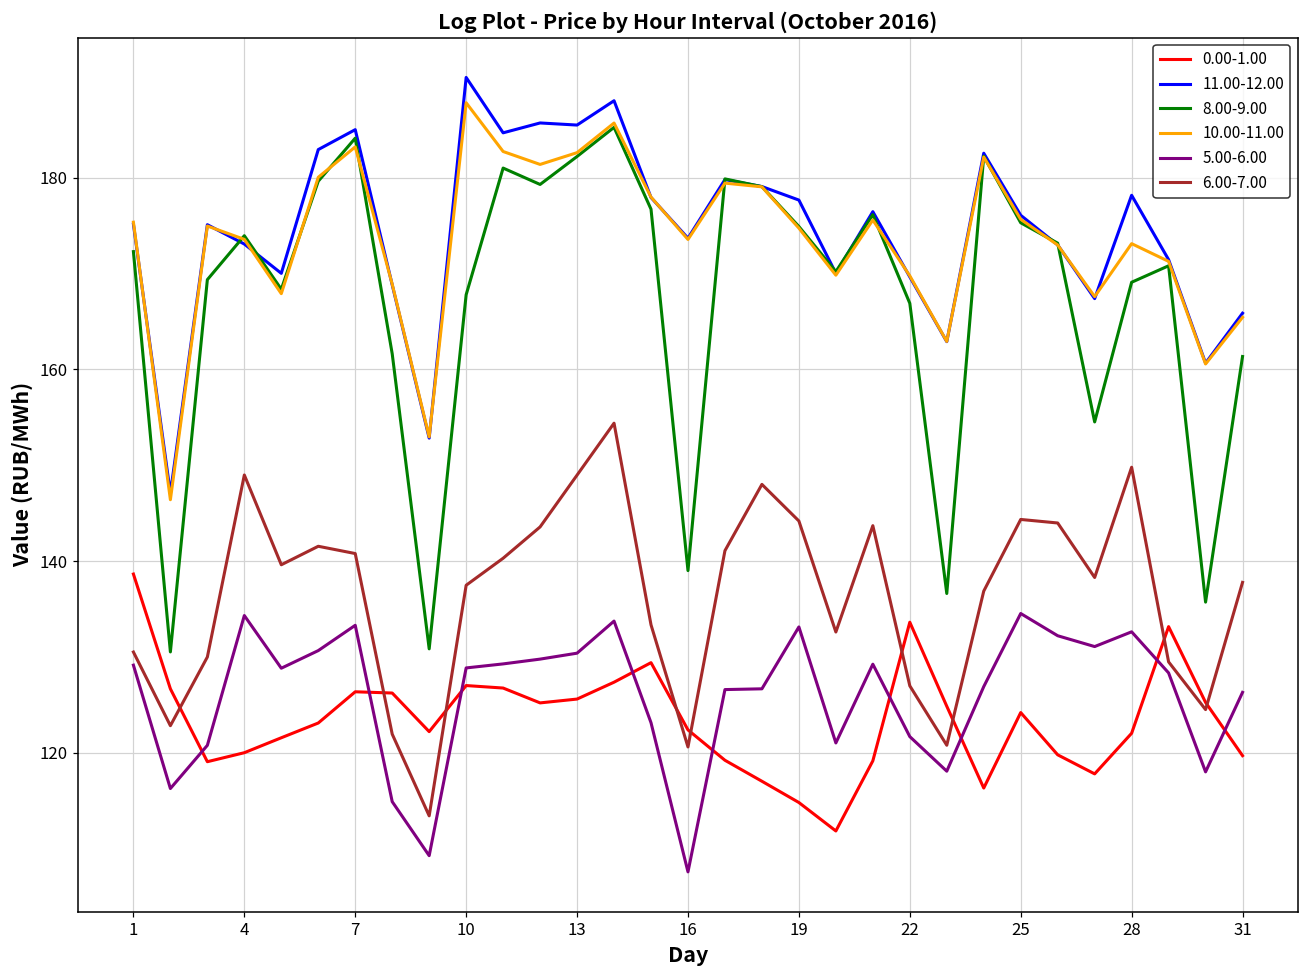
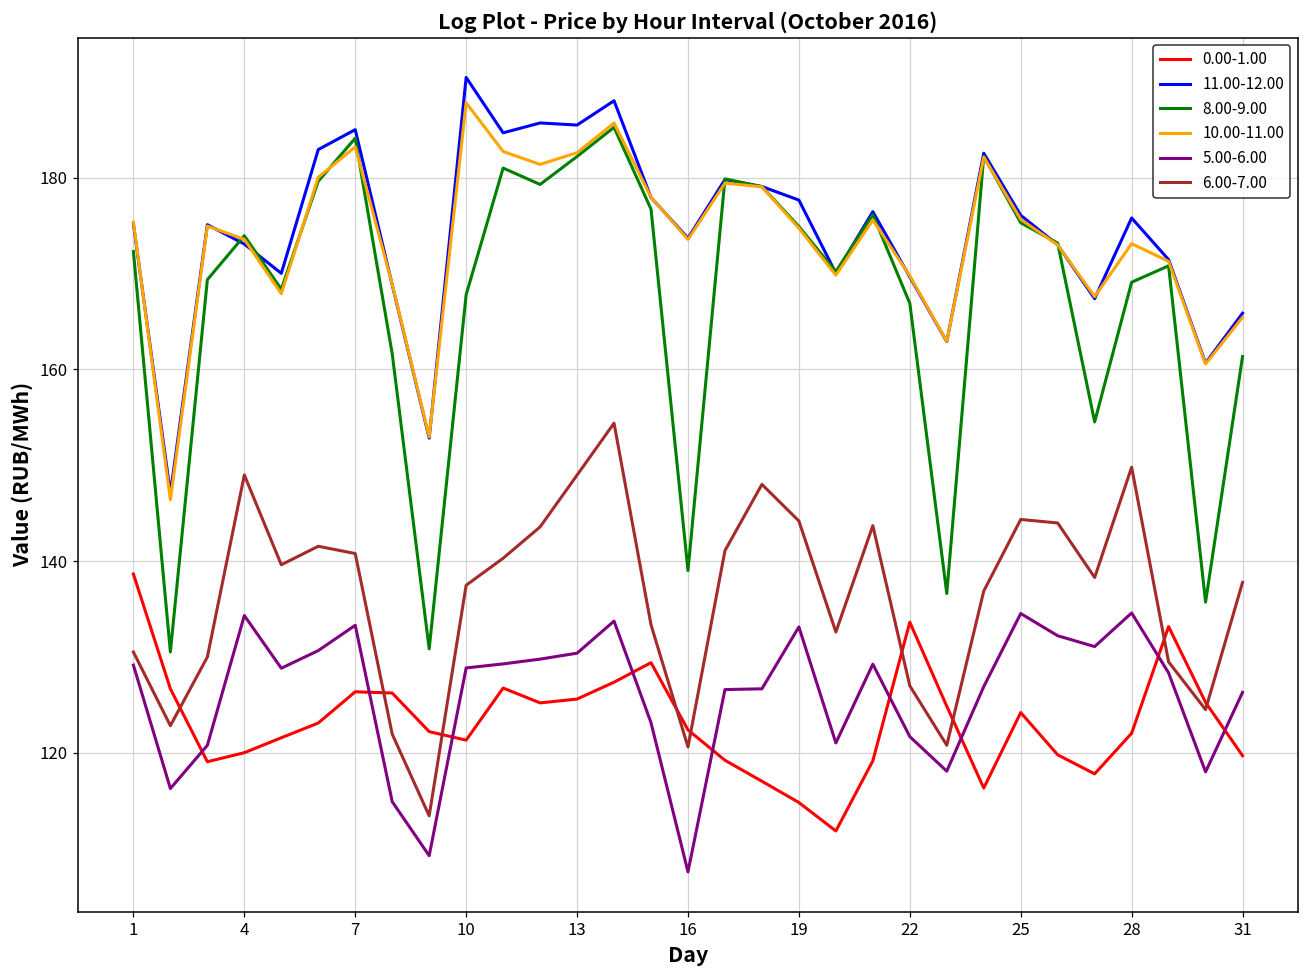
  {
    "0.00-1.00": {
      "1": 139,
      "4": 120,
      "7": 126,
-     "10": 127,
+     "10": 121,
      "13": 126,
      "16": 122,
      "19": 115,
      "22": 134,
      "25": 124,
      "28": 122,
      "31": 120
    },
    "11.00-12.00": {
      "4": 173,
      "7": 185,
      "10": 190,
      "13": 186,
      "19": 178,
      "25": 176,
-     "28": 178,
+     "28": 176,
      "31": 166
    },
    "8.00-9.00": {
      "1": 172,
      "4": 174,
      "7": 184,
      "10": 168,
      "13": 182,
      "16": 139,
      "22": 167,
      "25": 175,
      "28": 169,
      "31": 161
    },
    "10.00-11.00": {
      "4": 174,
      "7": 183,
      "10": 188,
      "13": 183,
      "25": 176,
      "28": 173,
      "31": 165
    },
    "5.00-6.00": {
      "1": 129,
      "4": 134,
      "7": 133,
      "10": 129,
      "13": 130,
      "16": 108,
      "19": 133,
      "22": 122,
      "25": 135,
-     "28": 133,
+     "28": 135,
      "31": 126
    },
    "6.00-7.00": {
      "1": 131,
      "4": 149,
      "7": 141,
      "10": 137,
      "13": 149,
      "16": 121,
      "19": 144,
      "22": 127,
      "25": 144,
      "28": 150,
      "31": 138
    }
  }
